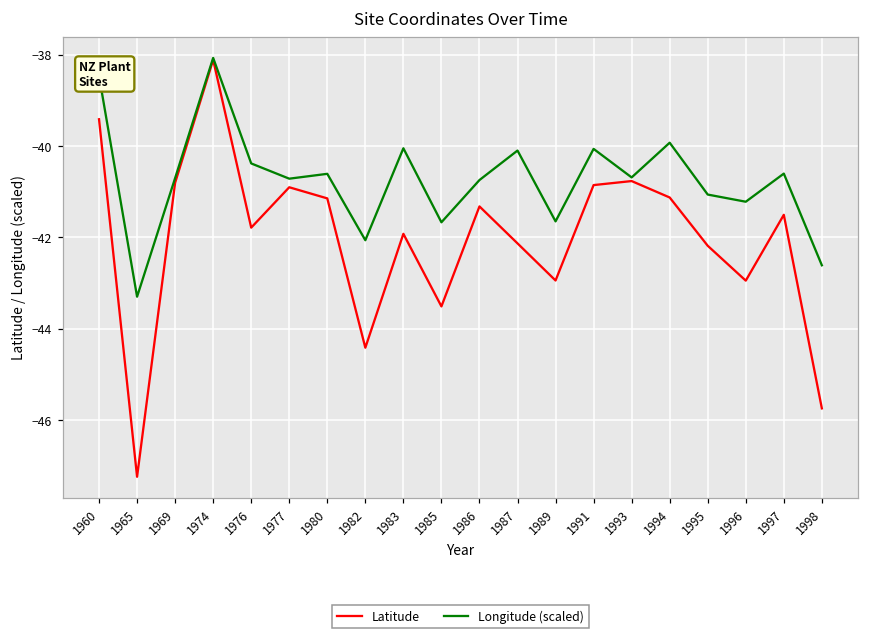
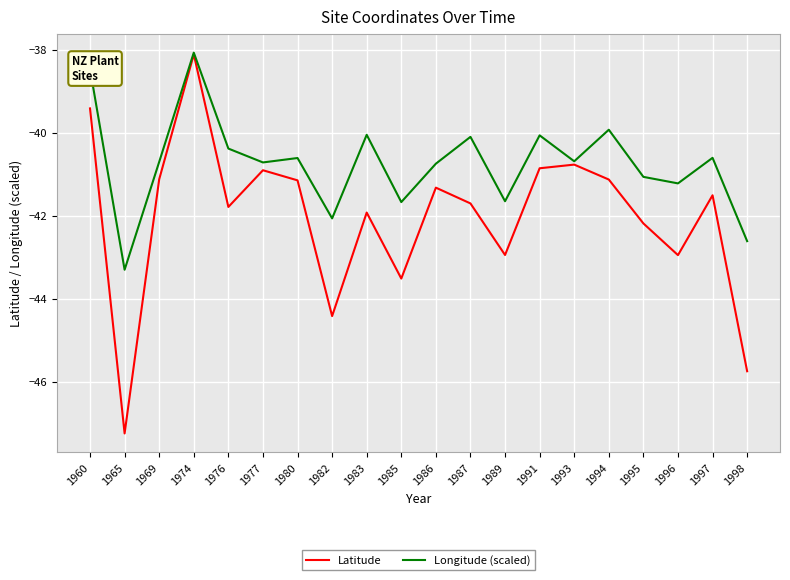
  {
    "Latitude": {
      "1960": -39.4,
      "1965": -47.2,
-     "1969": -40.8,
+     "1969": -41.1,
      "1976": -41.8,
      "1977": -40.9,
      "1980": -41.1,
      "1982": -44.4,
      "1983": -41.9,
      "1985": -43.5,
      "1986": -41.3,
-     "1987": -42.1,
+     "1987": -41.7,
      "1989": -42.9,
      "1991": -40.9,
      "1993": -40.8,
      "1994": -41.1,
      "1995": -42.2,
      "1996": -42.9,
      "1997": -41.5,
      "1998": -45.7
    },
    "Longitude (scaled)": {
      "1965": -43.3,
      "1969": -40.7,
      "1976": -40.4,
      "1977": -40.7,
      "1980": -40.6,
      "1982": -42.1,
      "1983": -40.0,
      "1985": -41.7,
      "1986": -40.7,
      "1987": -40.1,
      "1989": -41.6,
      "1991": -40.1,
      "1993": -40.7,
      "1994": -39.9,
      "1995": -41.1,
      "1996": -41.2,
      "1997": -40.6,
      "1998": -42.6
    }
  }
